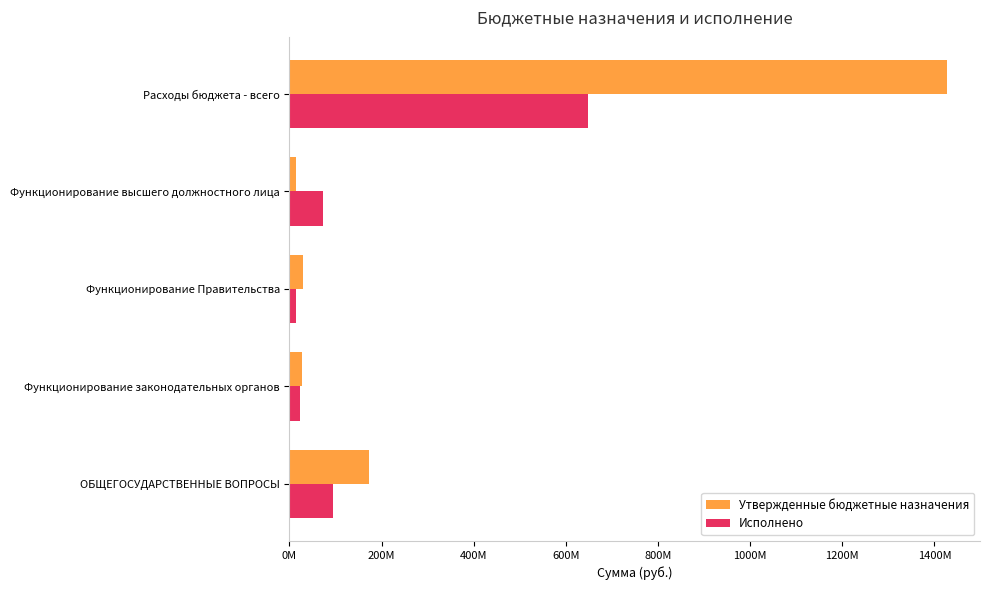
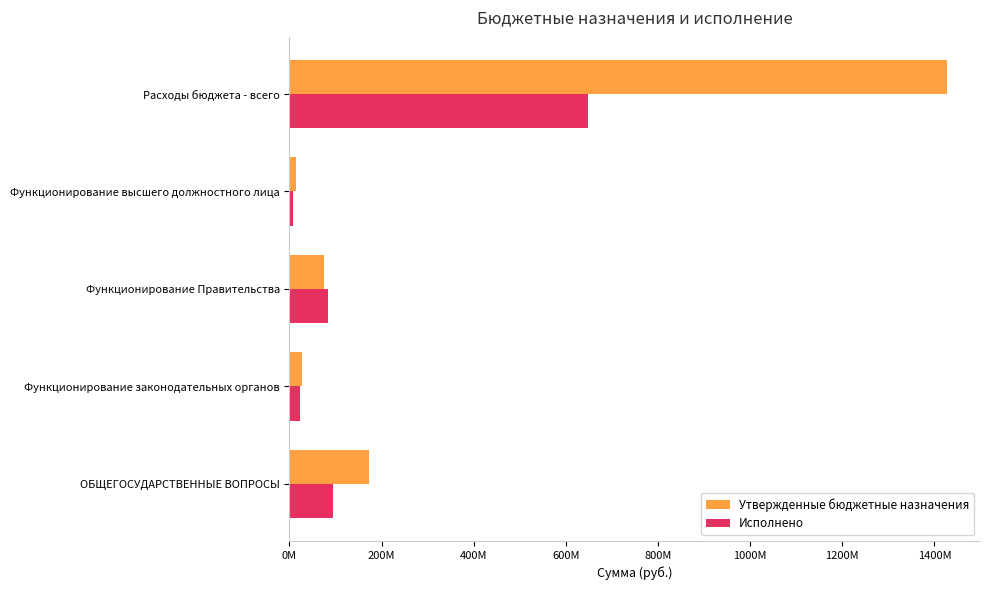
  {
    "Утвержденные бюджетные назначения": {
      "Расходы бюджета - всего": 1430000000,
      "Функционирование высшего должностного лица": 10000000,
-     "Функционирование Правительства": 30000000,
+     "Функционирование Правительства": 80000000,
      "Функционирование законодательных органов": 30000000,
      "ОБЩЕГОСУДАРСТВЕННЫЕ ВОПРОСЫ": 170000000
    },
    "Исполнено": {
      "Расходы бюджета - всего": 650000000,
-     "Функционирование высшего должностного лица": 70000000,
-     "Функционирование Правительства": 10000000,
+     "Функционирование высшего должностного лица": 10000000,
+     "Функционирование Правительства": 80000000,
      "Функционирование законодательных органов": 20000000,
      "ОБЩЕГОСУДАРСТВЕННЫЕ ВОПРОСЫ": 100000000
    }
  }
